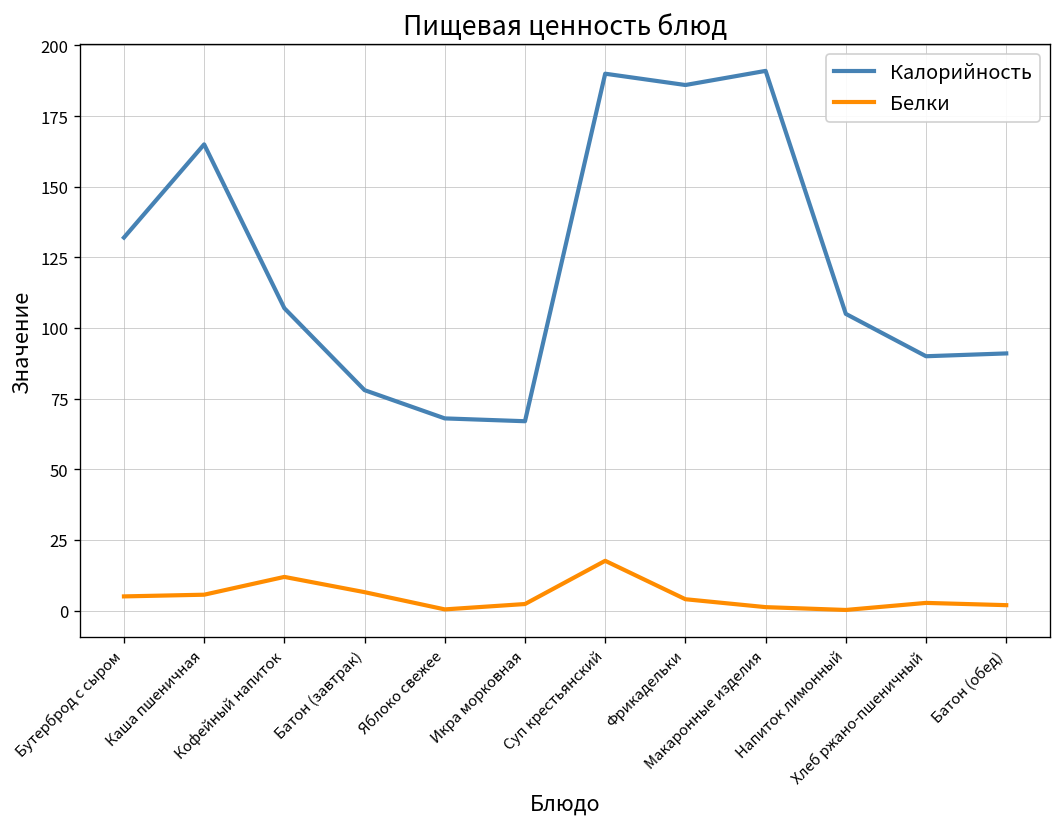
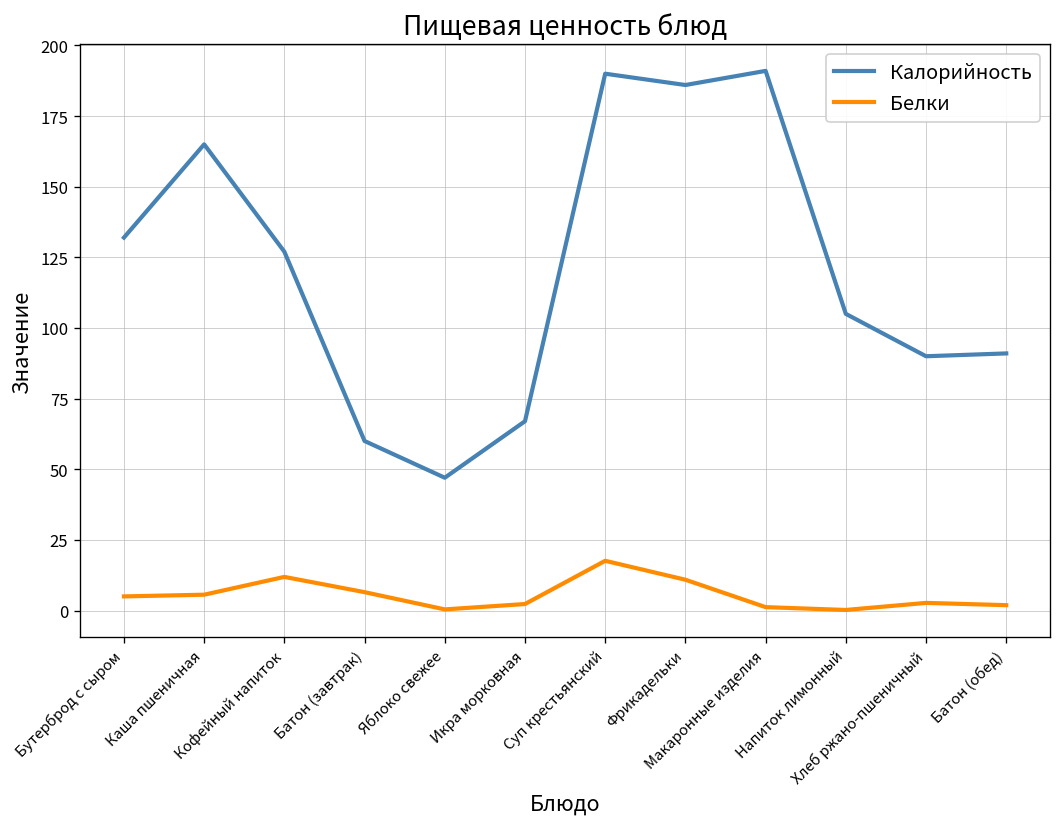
  {
    "Калорийность": {
      "Бутерброд с сыром": 132,
      "Каша пшеничная": 165,
-     "Кофейный напиток": 107,
-     "Батон (завтрак)": 78,
-     "Яблоко свежее": 68,
+     "Кофейный напиток": 127,
+     "Батон (завтрак)": 60,
+     "Яблоко свежее": 47,
      "Икра морковная": 67,
      "Суп крестьянский": 190,
      "Фрикадельки": 186,
      "Макаронные изделия": 191,
      "Напиток лимонный": 105,
      "Хлеб ржано-пшеничный": 90,
      "Батон (обед)": 91
    },
    "Белки": {
      "Бутерброд с сыром": 5,
      "Каша пшеничная": 6,
      "Кофейный напиток": 12,
      "Батон (завтрак)": 7,
      "Яблоко свежее": 0,
      "Икра морковная": 2,
      "Суп крестьянский": 18,
-     "Фрикадельки": 4,
+     "Фрикадельки": 11,
      "Макаронные изделия": 1,
      "Напиток лимонный": 0,
      "Хлеб ржано-пшеничный": 3,
      "Батон (обед)": 2
    }
  }
